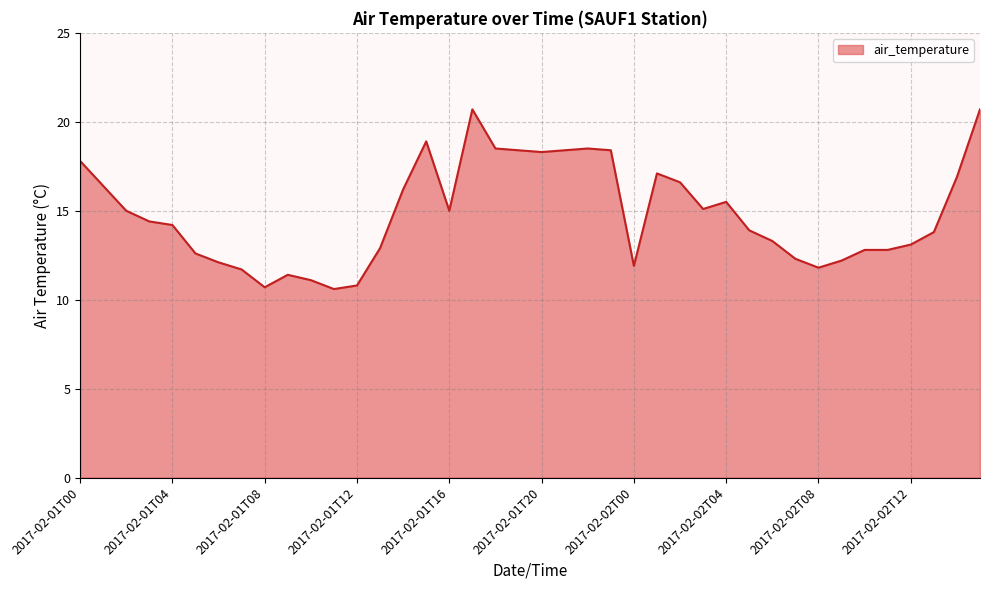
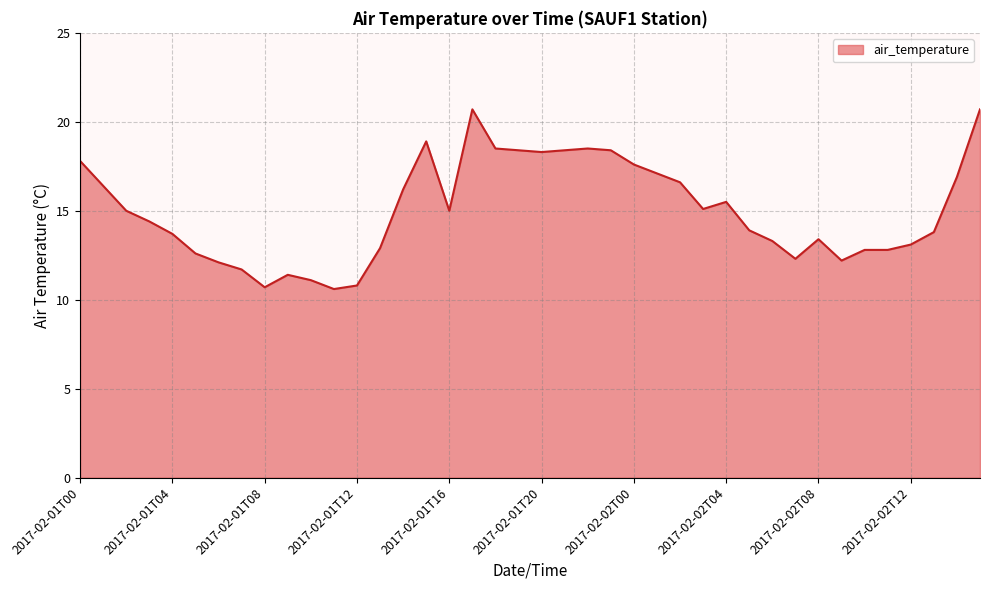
  {
    "2017-02-01T00": 17.8,
-   "2017-02-01T04": 14.2,
+   "2017-02-01T04": 13.7,
    "2017-02-01T08": 10.7,
    "2017-02-01T12": 10.8,
    "2017-02-01T16": 15.0,
    "2017-02-01T20": 18.3,
-   "2017-02-02T00": 11.9,
+   "2017-02-02T00": 17.6,
    "2017-02-02T04": 15.5,
-   "2017-02-02T08": 11.8,
+   "2017-02-02T08": 13.4,
    "2017-02-02T12": 13.1
  }
